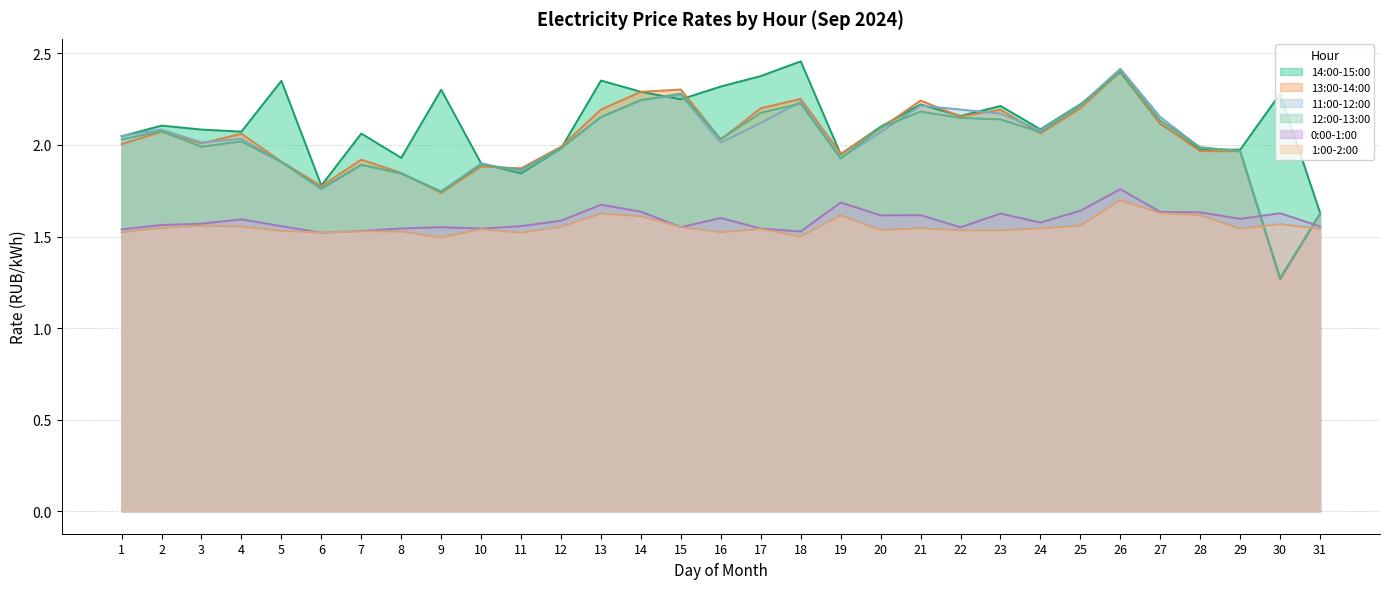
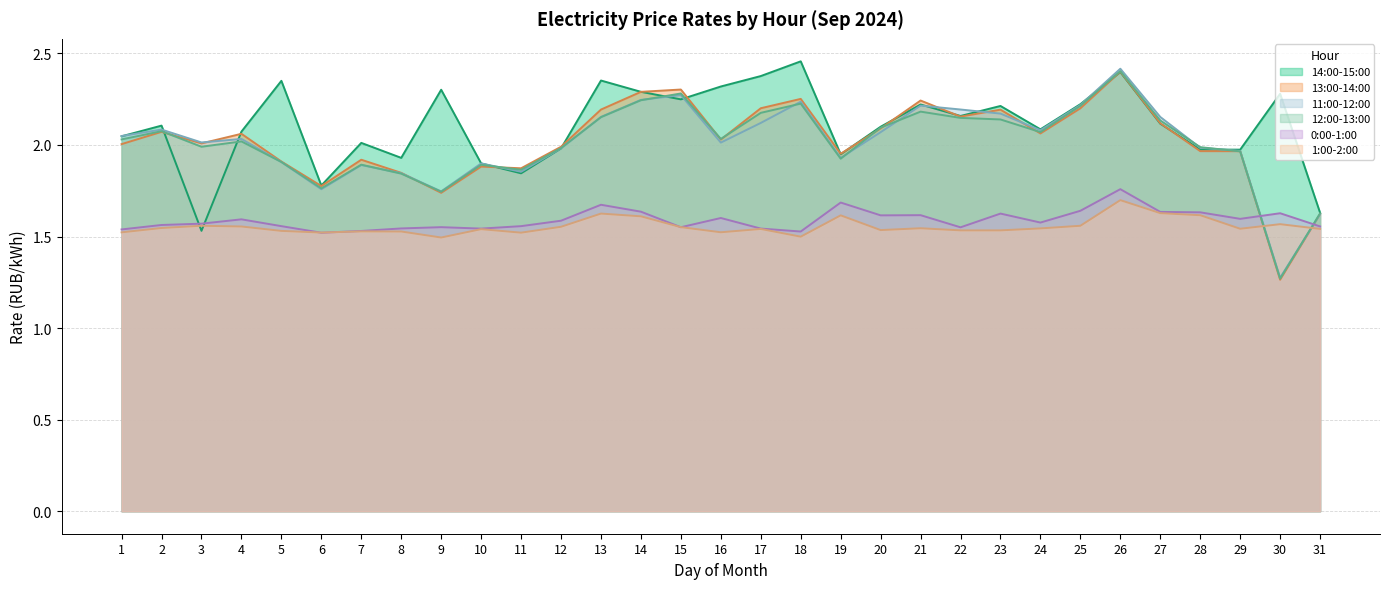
  {
    "14:00-15:00": {
      "2": 2.11,
-     "3": 2.08,
+     "3": 1.53,
      "5": 2.35,
-     "7": 2.06,
+     "7": 2.01,
      "8": 1.93,
      "9": 2.30,
      "13": 2.35,
      "15": 2.25,
      "16": 2.32,
      "17": 2.38,
      "18": 2.46,
      "23": 2.21
    }
  }
